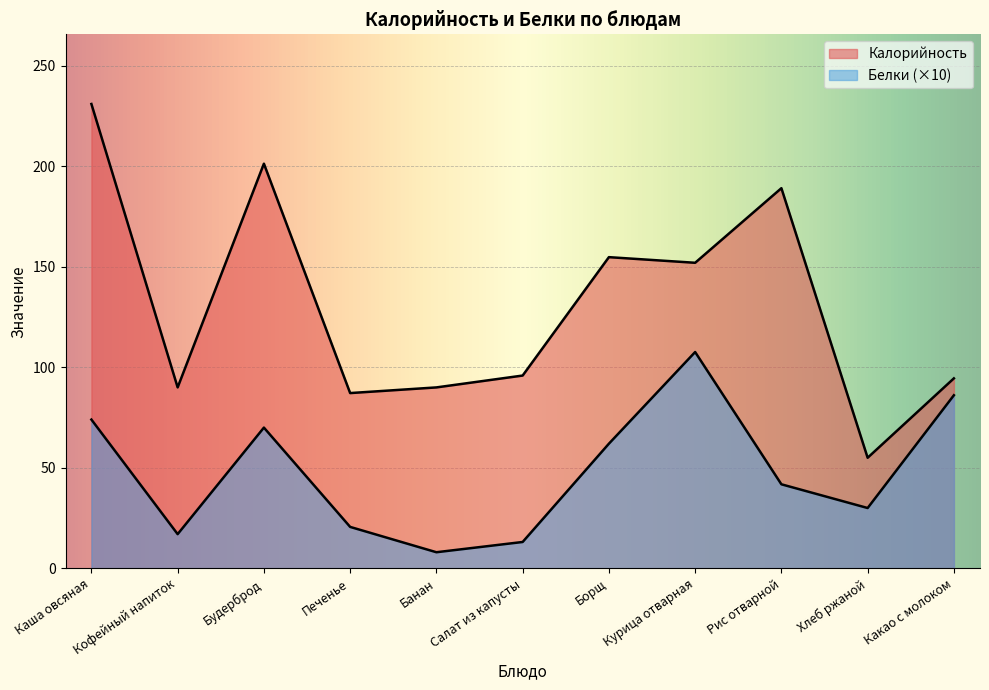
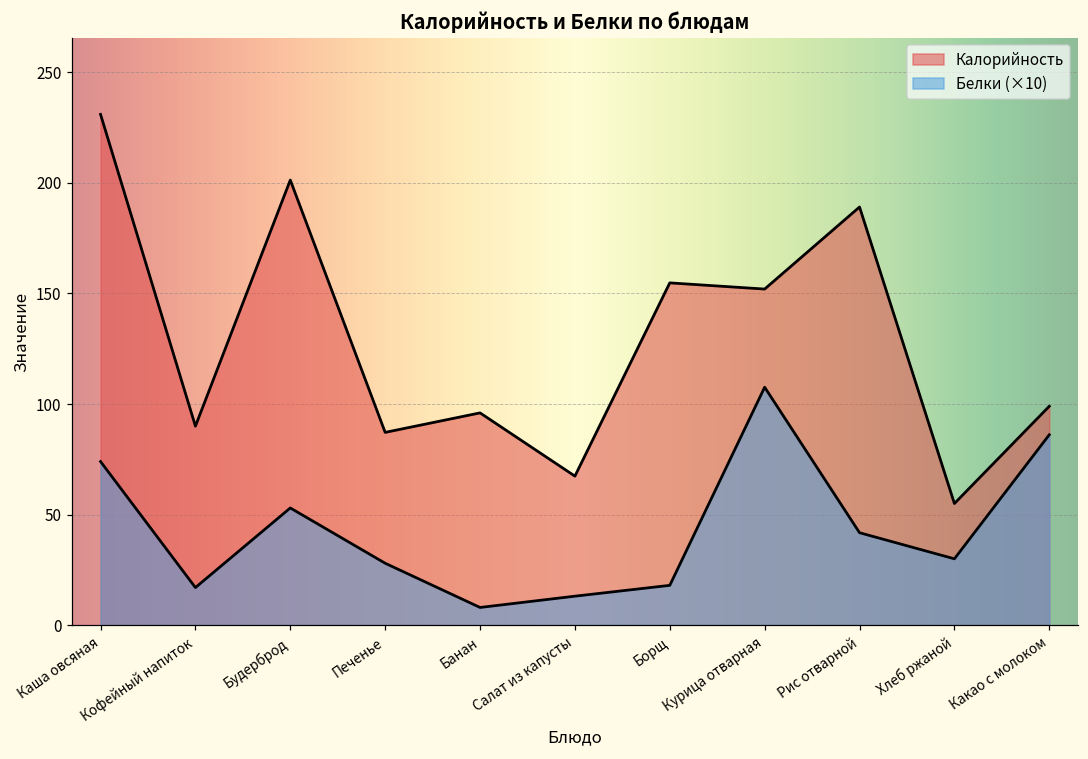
  {
    "Калорийность": {
      "Каша овсяная": 231,
      "Кофейный напиток": 90,
      "Будерброд": 201,
      "Печенье": 87,
-     "Банан": 90,
-     "Салат из капусты": 96,
+     "Банан": 96,
+     "Салат из капусты": 67,
      "Борщ": 155,
      "Курица отварная": 152,
      "Рис отварной": 189,
      "Хлеб ржаной": 55,
-     "Какао с молоком": 95
+     "Какао с молоком": 99
    },
    "Белки (×10)": {
      "Каша овсяная": 74,
      "Кофейный напиток": 17,
-     "Будерброд": 70,
-     "Печенье": 21,
+     "Будерброд": 53,
+     "Печенье": 28,
      "Банан": 8,
      "Салат из капусты": 13,
-     "Борщ": 62,
+     "Борщ": 18,
      "Курица отварная": 108,
      "Рис отварной": 42,
      "Хлеб ржаной": 30,
      "Какао с молоком": 86
    }
  }
